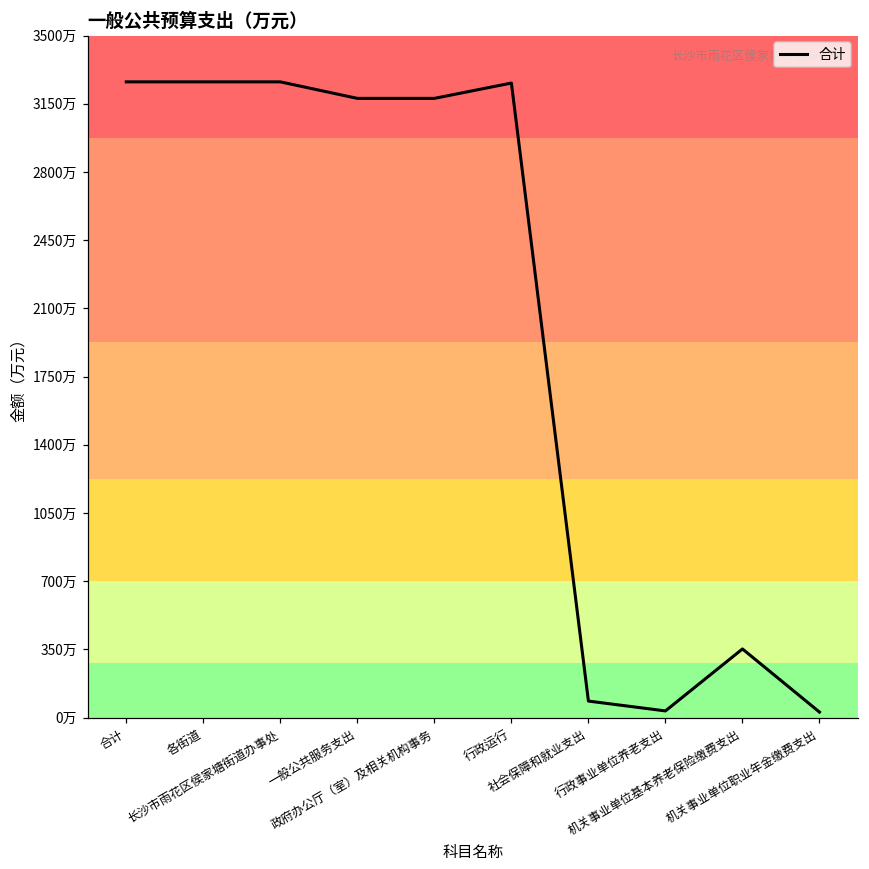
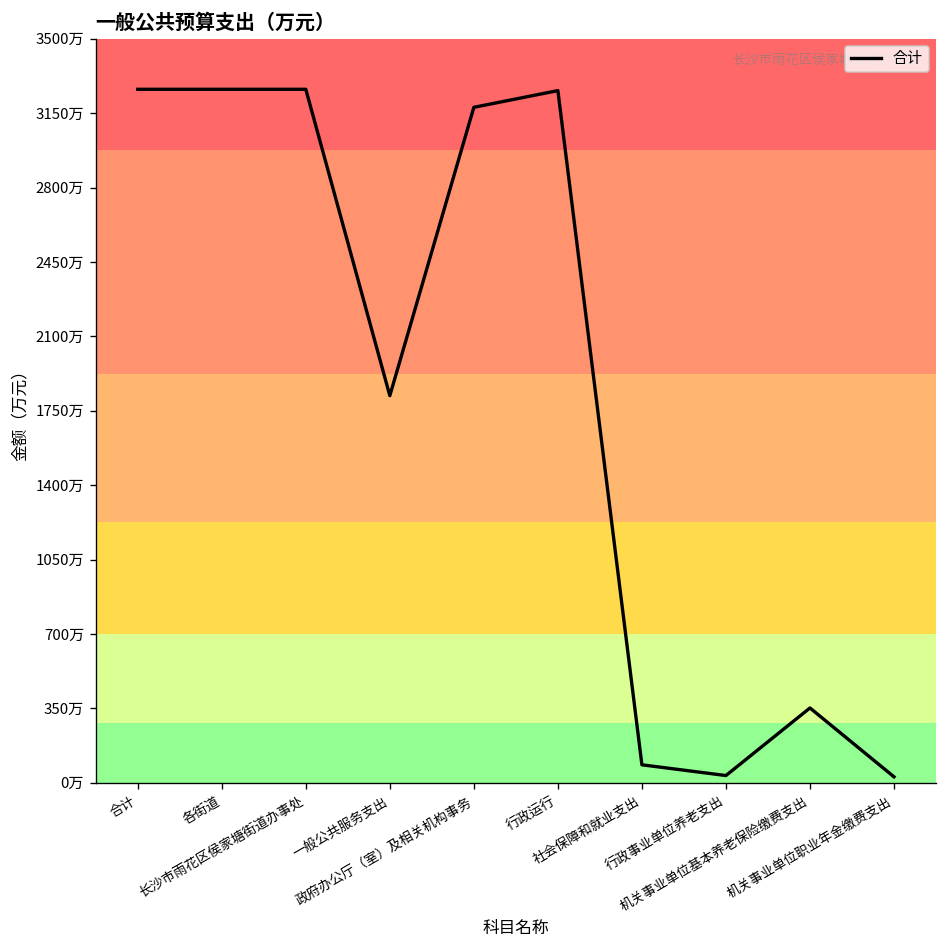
  {
    "合计": "3260万",
    "各街道": "3260万",
    "长沙市雨花区侯家塘街道办事处": "3260万",
-   "一般公共服务支出": "3180万",
+   "一般公共服务支出": "1820万",
    "政府办公厅（室）及相关机构事务": "3180万",
    "行政运行": "3260万",
    "社会保障和就业支出": "80万",
    "行政事业单位养老支出": "30万",
    "机关事业单位基本养老保险缴费支出": "350万",
    "机关事业单位职业年金缴费支出": "30万"
  }
